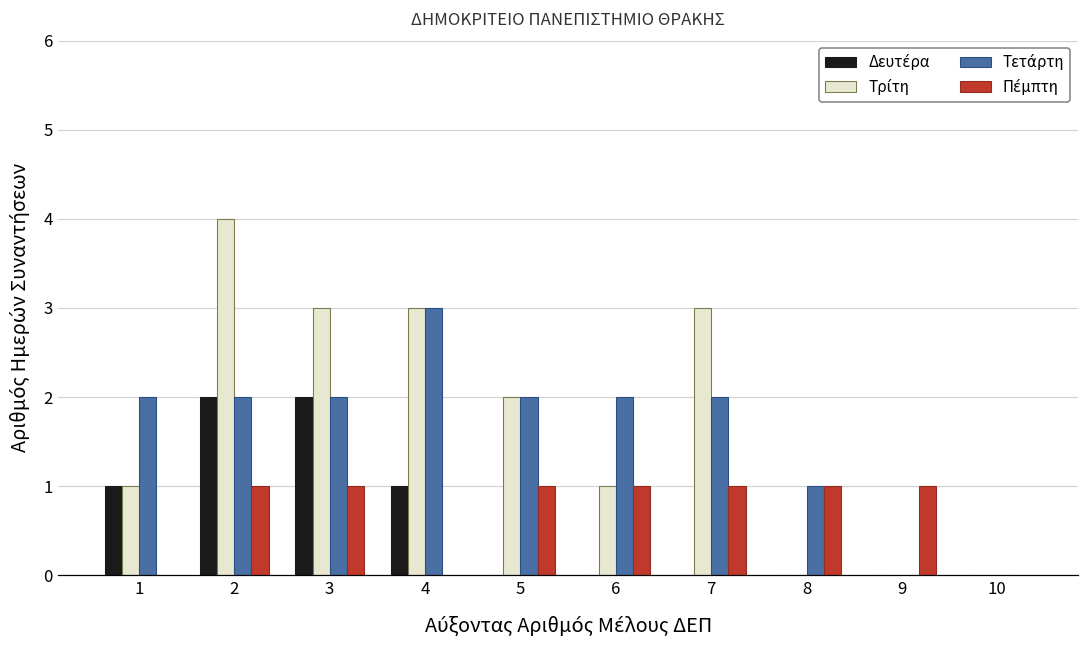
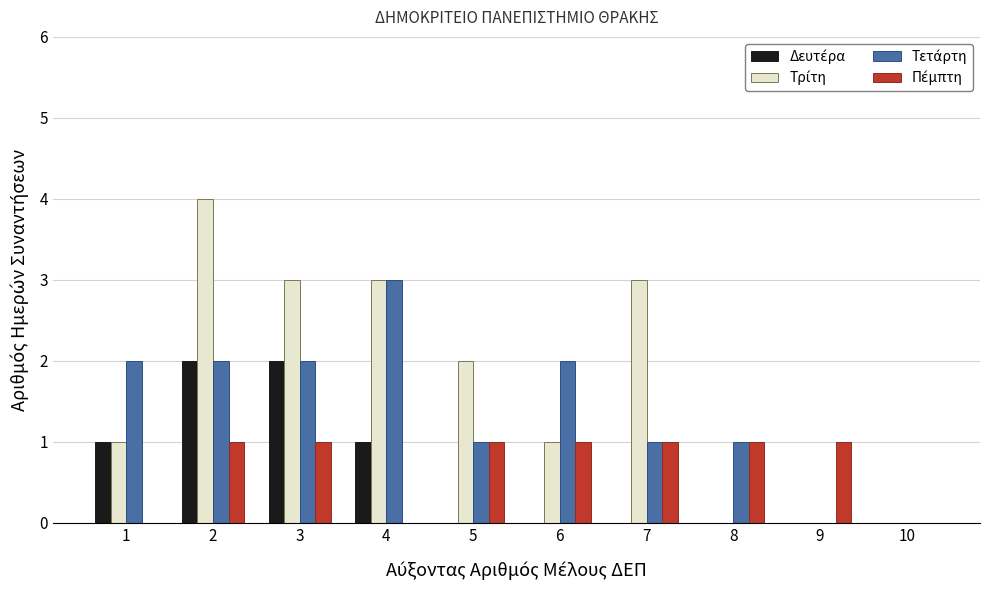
  {
    "Δευτέρα": {
      "1": 1,
      "2": 2,
      "3": 2,
      "4": 1,
      "5": 0,
      "6": 0,
      "7": 0,
      "8": 0,
      "9": 0,
      "10": 0
    },
    "Τρίτη": {
      "1": 1,
      "2": 4,
      "3": 3,
      "4": 3,
      "5": 2,
      "6": 1,
      "7": 3,
      "8": 0,
      "9": 0,
      "10": 0
    },
    "Τετάρτη": {
      "1": 2,
      "2": 2,
      "3": 2,
      "4": 3,
-     "5": 2,
+     "5": 1,
      "6": 2,
-     "7": 2,
+     "7": 1,
      "8": 1,
      "9": 0,
      "10": 0
    },
    "Πέμπτη": {
      "1": 0,
      "2": 1,
      "3": 1,
      "4": 0,
      "5": 1,
      "6": 1,
      "7": 1,
      "8": 1,
      "9": 1,
      "10": 0
    }
  }
